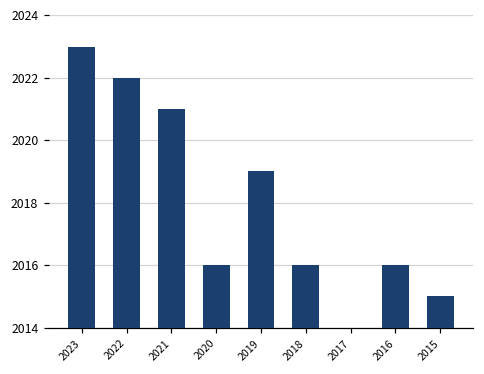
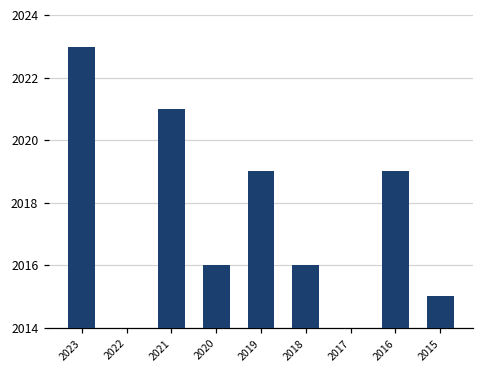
  {
    "2023": 2023,
-   "2022": 2022,
+   "2022": 2014,
    "2021": 2021,
    "2020": 2016,
    "2019": 2019,
    "2018": 2016,
-   "2016": 2016,
+   "2016": 2019,
    "2015": 2015
  }
